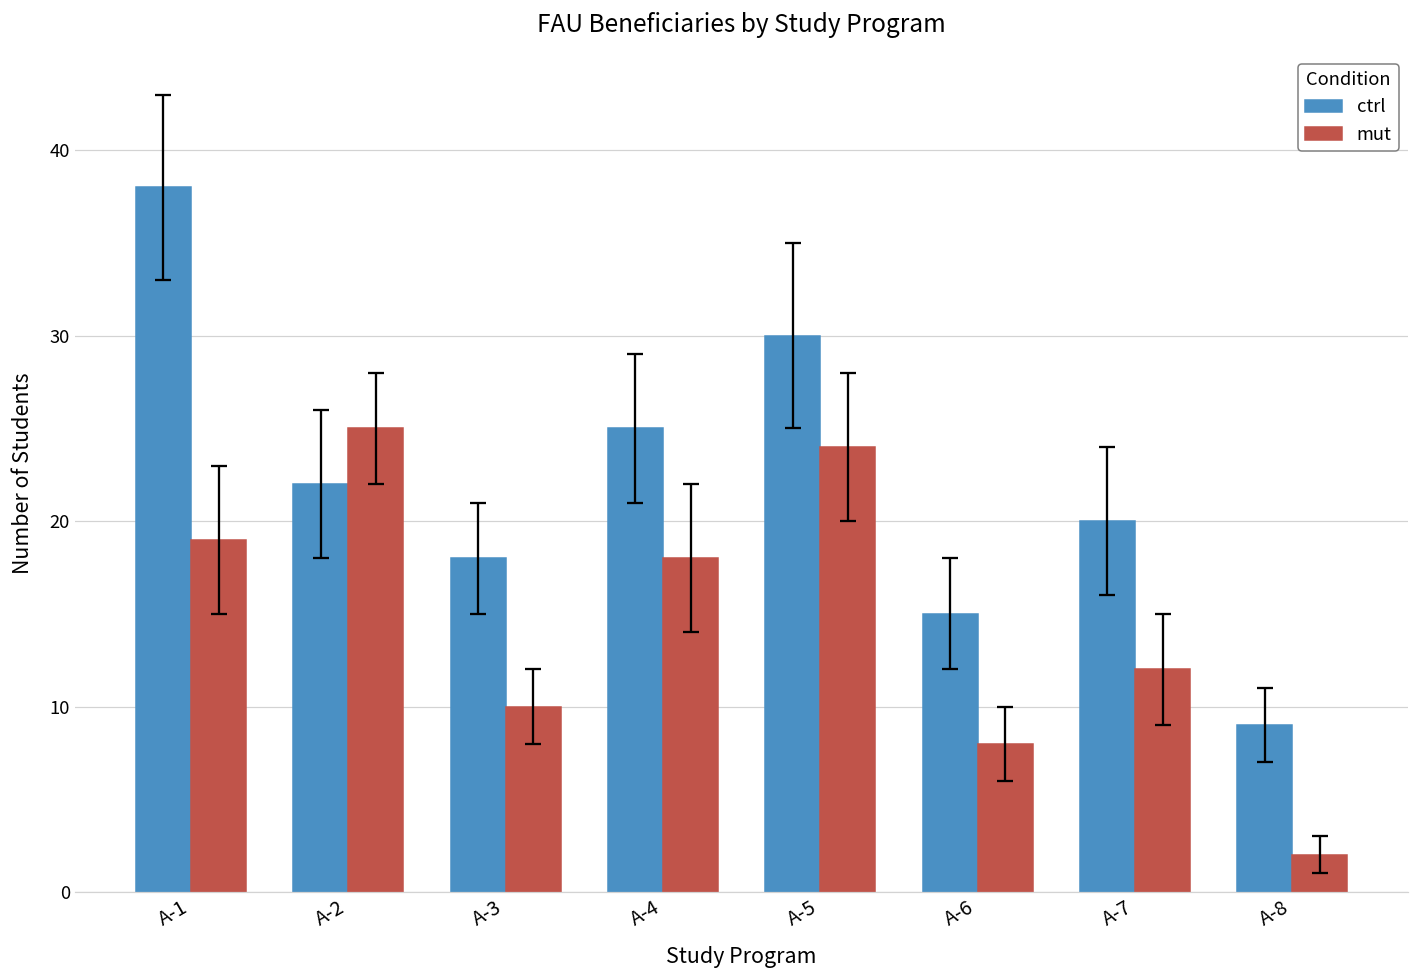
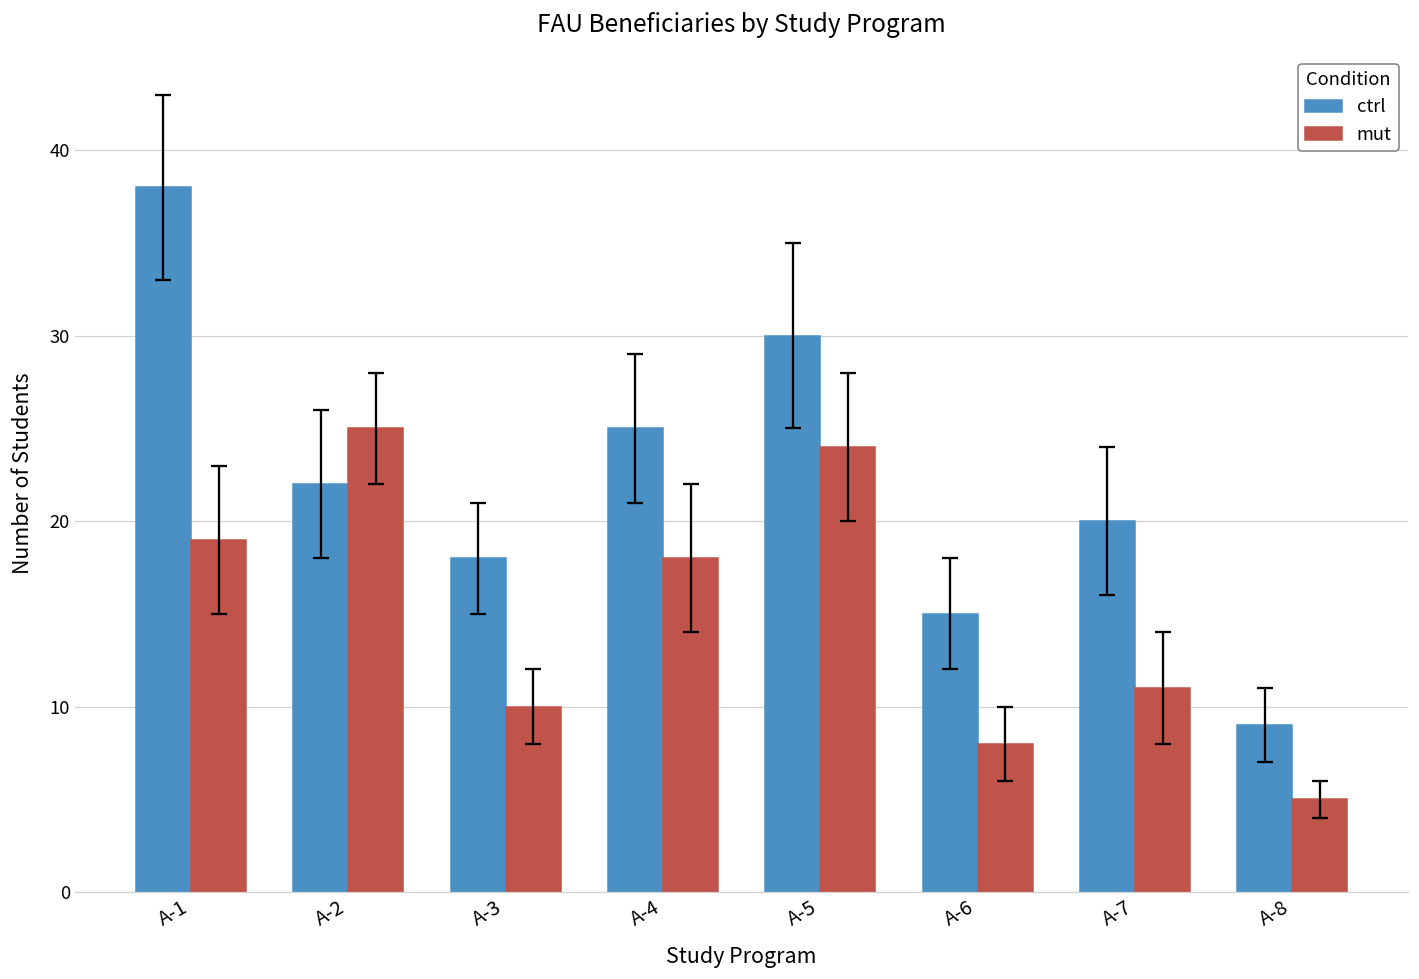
  {
    "mut": {
      "A-1": 19,
      "A-2": 25,
      "A-3": 10,
      "A-4": 18,
      "A-5": 24,
      "A-6": 8,
-     "A-7": 12,
-     "A-8": 2
+     "A-7": 11,
+     "A-8": 5
    }
  }
